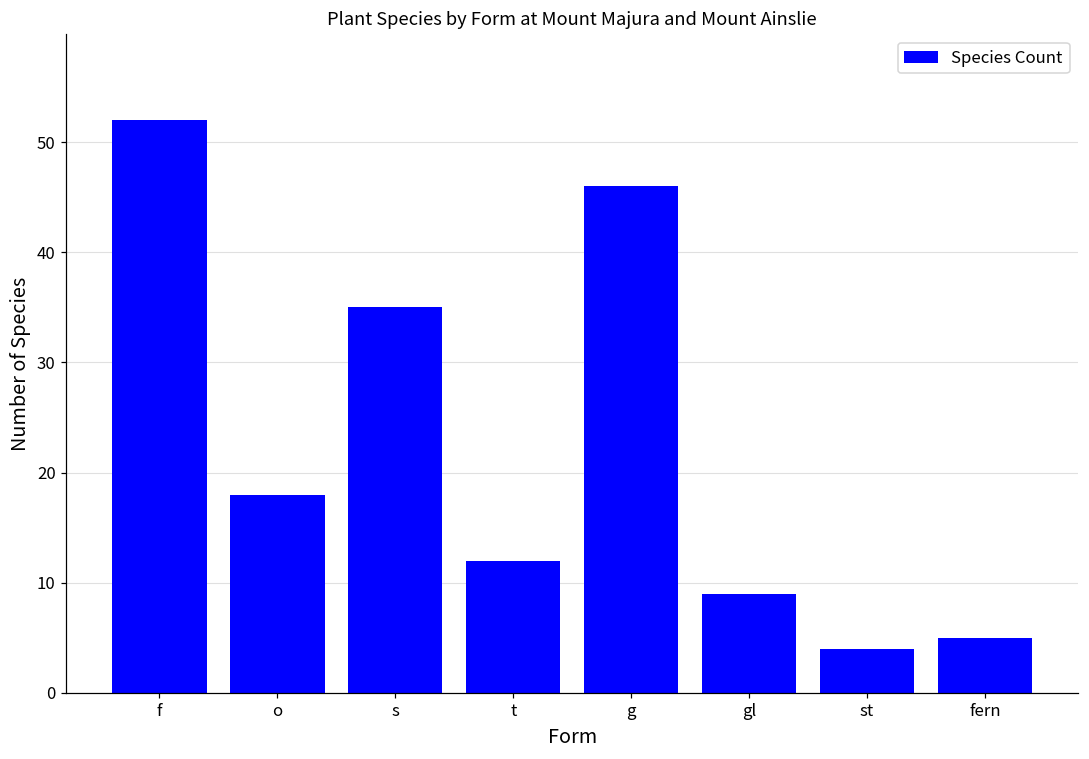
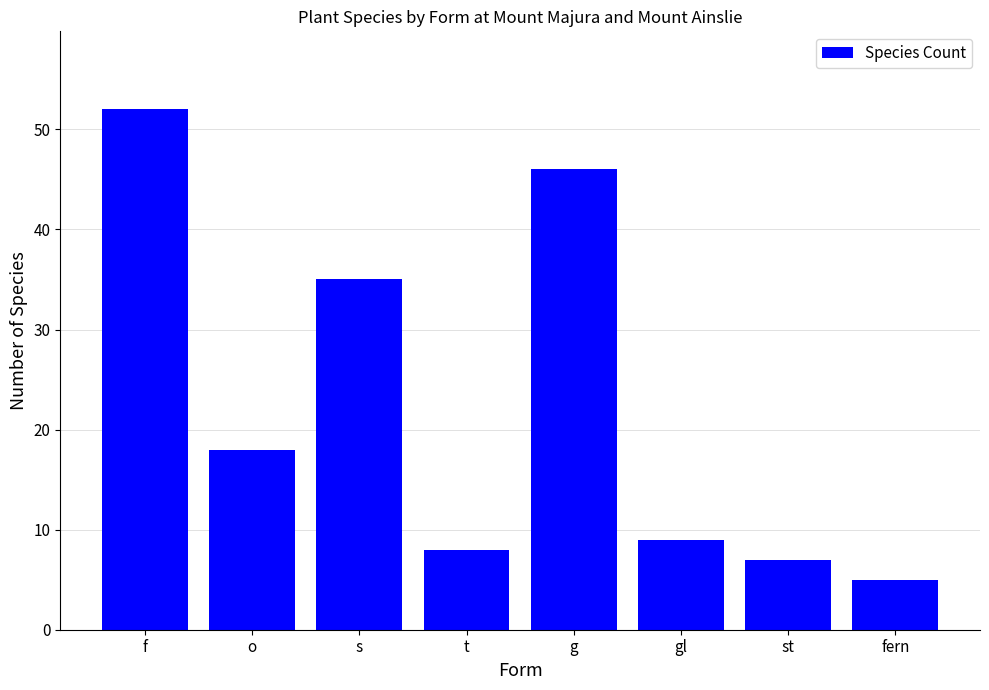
  {
    "f": 52,
    "o": 18,
    "s": 35,
-   "t": 12,
+   "t": 8,
    "g": 46,
    "gl": 9,
-   "st": 4,
+   "st": 7,
    "fern": 5
  }
